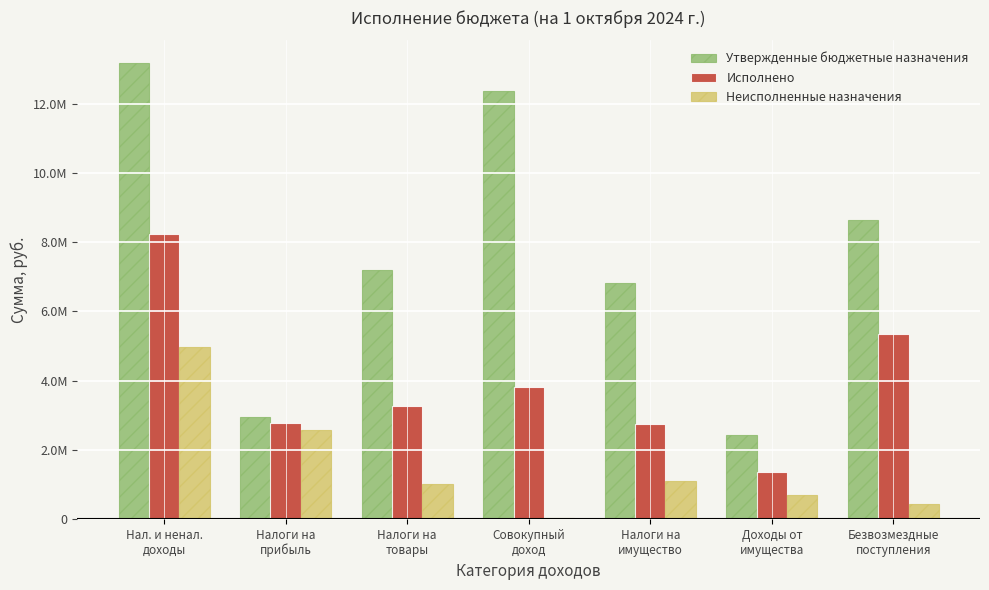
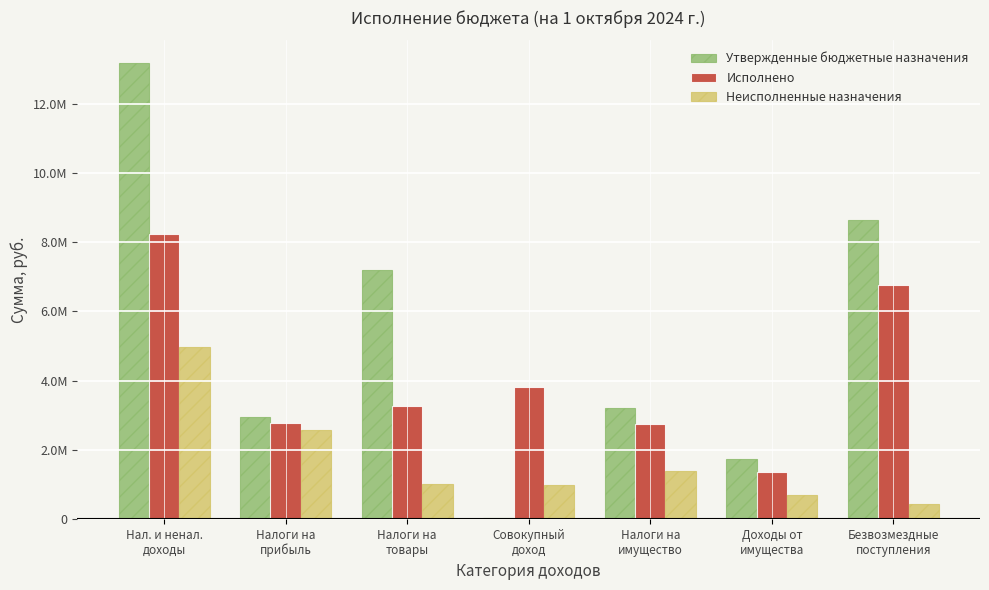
  {
    "Утвержденные бюджетные назначения": {
      "Нал. и ненал. доходы": "13.2М",
      "Налоги на прибыль": "2.9М",
      "Налоги на товары": "7.2М",
-     "Совокупный доход": "12.4М",
-     "Налоги на имущество": "6.8М",
-     "Доходы от имущества": "2.4М",
+     "Совокупный доход": "0.0М",
+     "Налоги на имущество": "3.2М",
+     "Доходы от имущества": "1.7М",
      "Безвозмездные поступления": "8.6М"
    },
    "Исполнено": {
      "Нал. и ненал. доходы": "8.2М",
      "Налоги на прибыль": "2.8М",
      "Налоги на товары": "3.3М",
      "Совокупный доход": "3.8М",
      "Налоги на имущество": "2.8М",
      "Доходы от имущества": "1.4М",
-     "Безвозмездные поступления": "5.3М"
+     "Безвозмездные поступления": "6.8М"
    },
    "Неисполненные назначения": {
      "Нал. и ненал. доходы": "5.0М",
      "Налоги на прибыль": "2.6М",
      "Налоги на товары": "1.0М",
-     "Совокупный доход": "0.0М",
-     "Налоги на имущество": "1.1М",
+     "Совокупный доход": "1.0М",
+     "Налоги на имущество": "1.4М",
      "Доходы от имущества": "0.7М",
      "Безвозмездные поступления": "0.4М"
    }
  }
